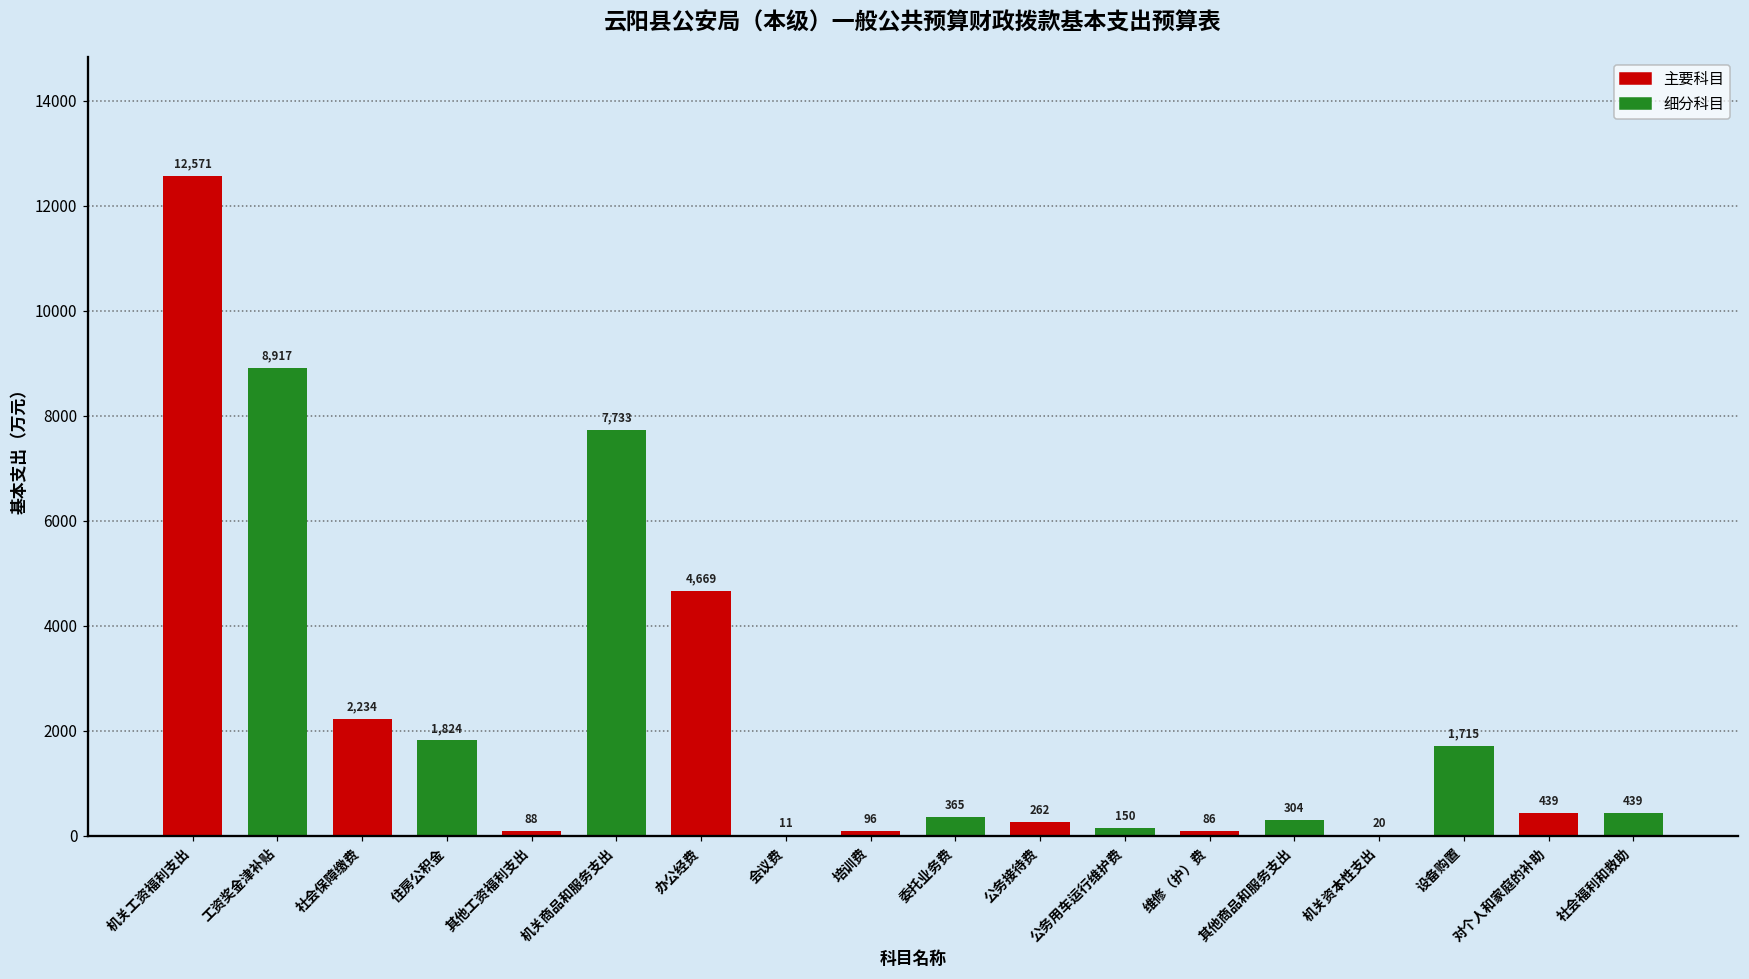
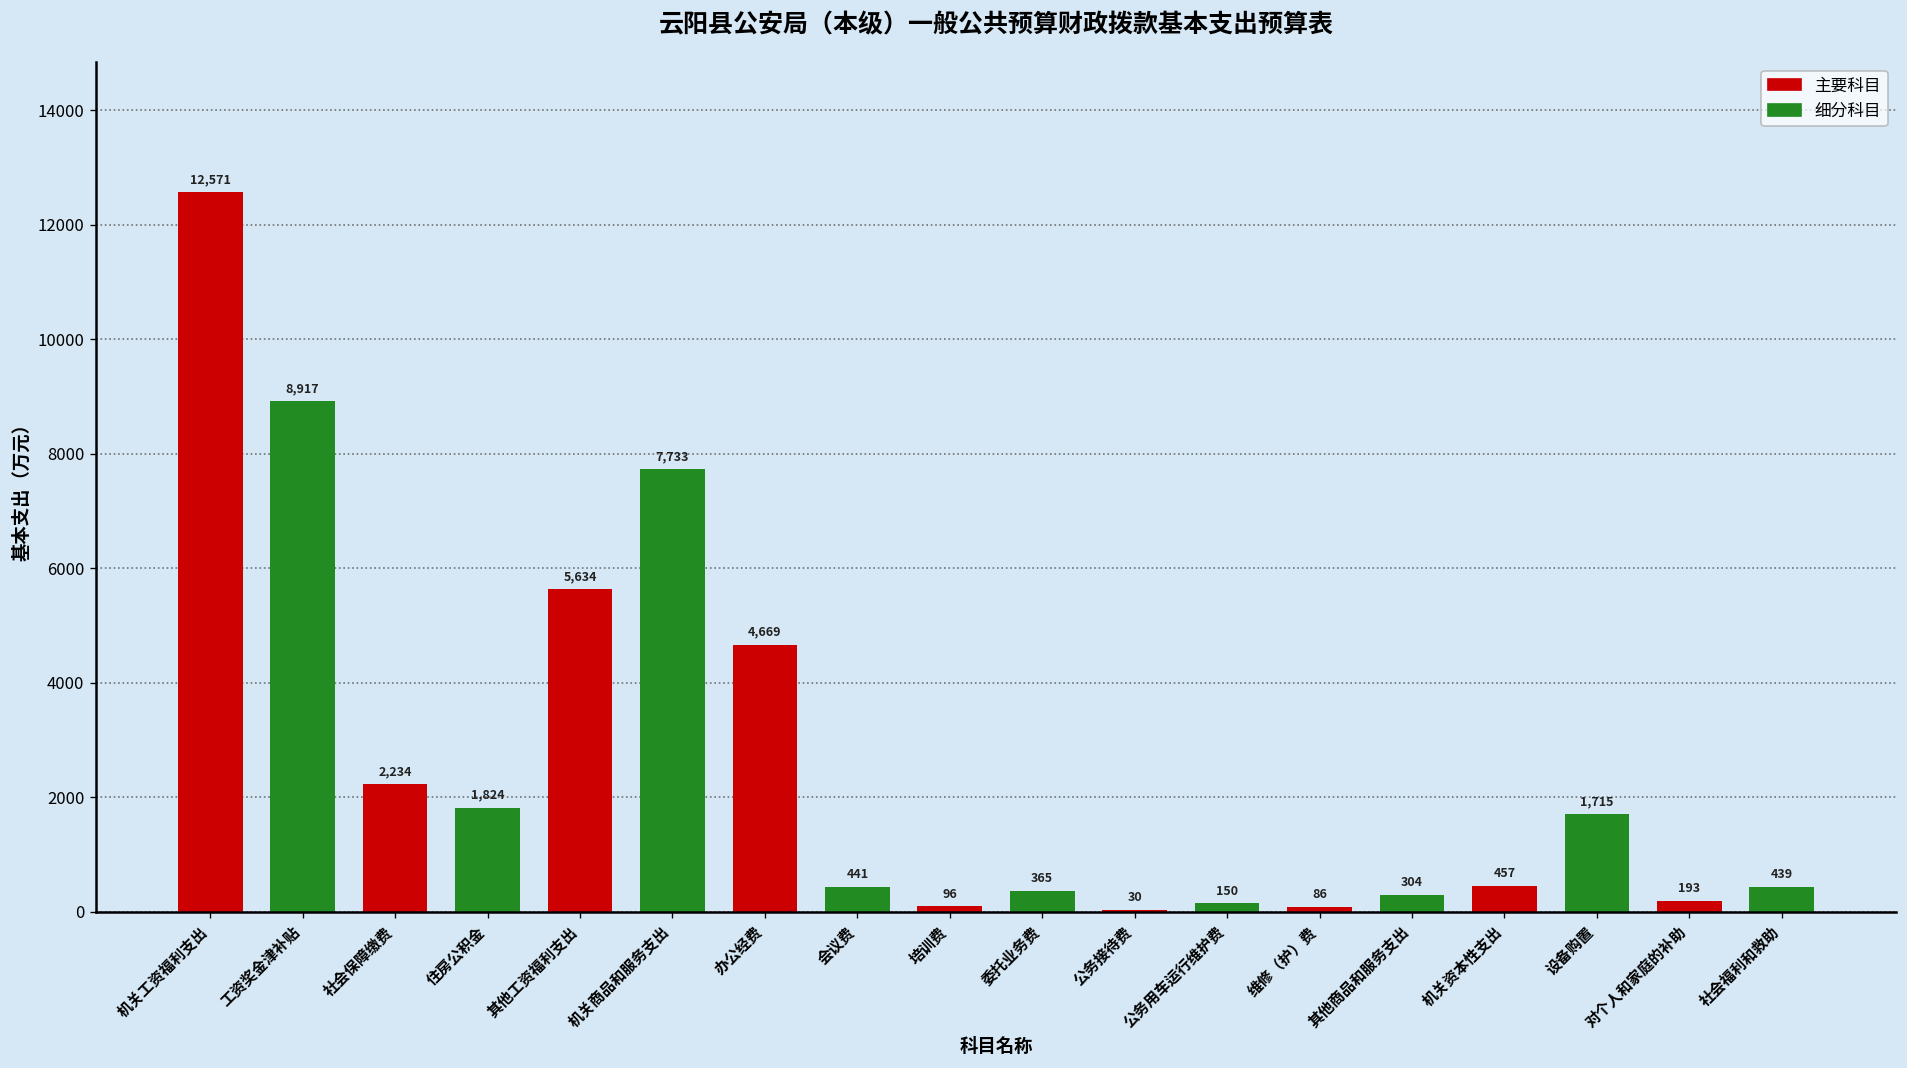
  {
    "机关工资福利支出": "12,571",
    "工资奖金津补贴": "8,917",
    "社会保障缴费": "2,234",
    "住房公积金": "1,824",
-   "其他工资福利支出": "88",
+   "其他工资福利支出": "5,634",
    "机关商品和服务支出": "7,733",
    "办公经费": "4,669",
-   "会议费": "11",
+   "会议费": "441",
    "培训费": "96",
    "委托业务费": "365",
-   "公务接待费": "262",
+   "公务接待费": "30",
    "公务用车运行维护费": "150",
    "维修（护）费": "86",
    "其他商品和服务支出": "304",
-   "机关资本性支出": "20",
+   "机关资本性支出": "457",
    "设备购置": "1,715",
-   "对个人和家庭的补助": "439",
+   "对个人和家庭的补助": "193",
    "社会福利和救助": "439"
  }
